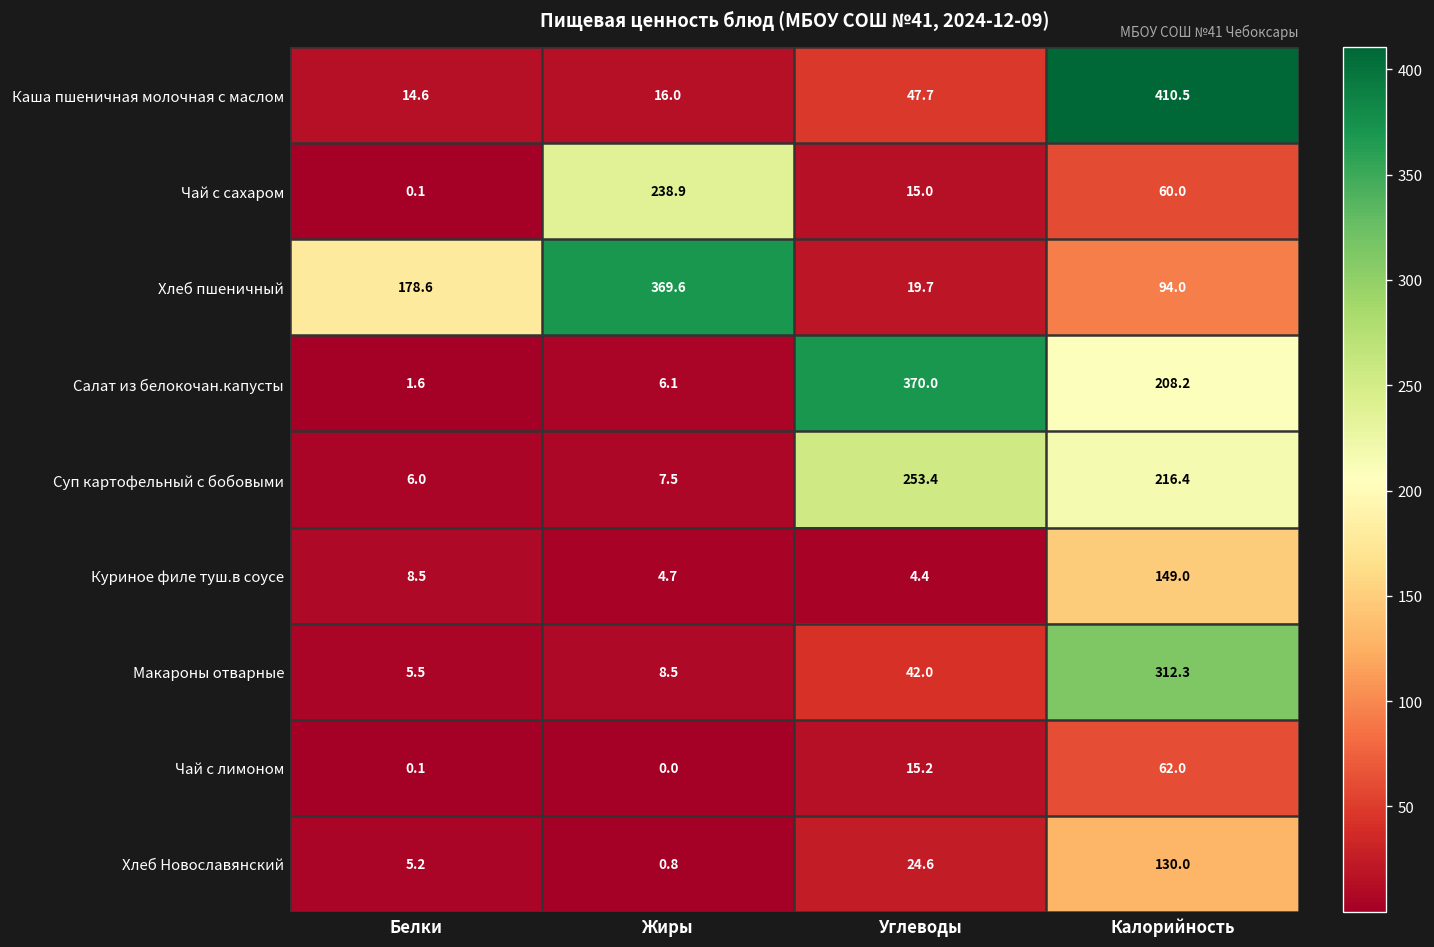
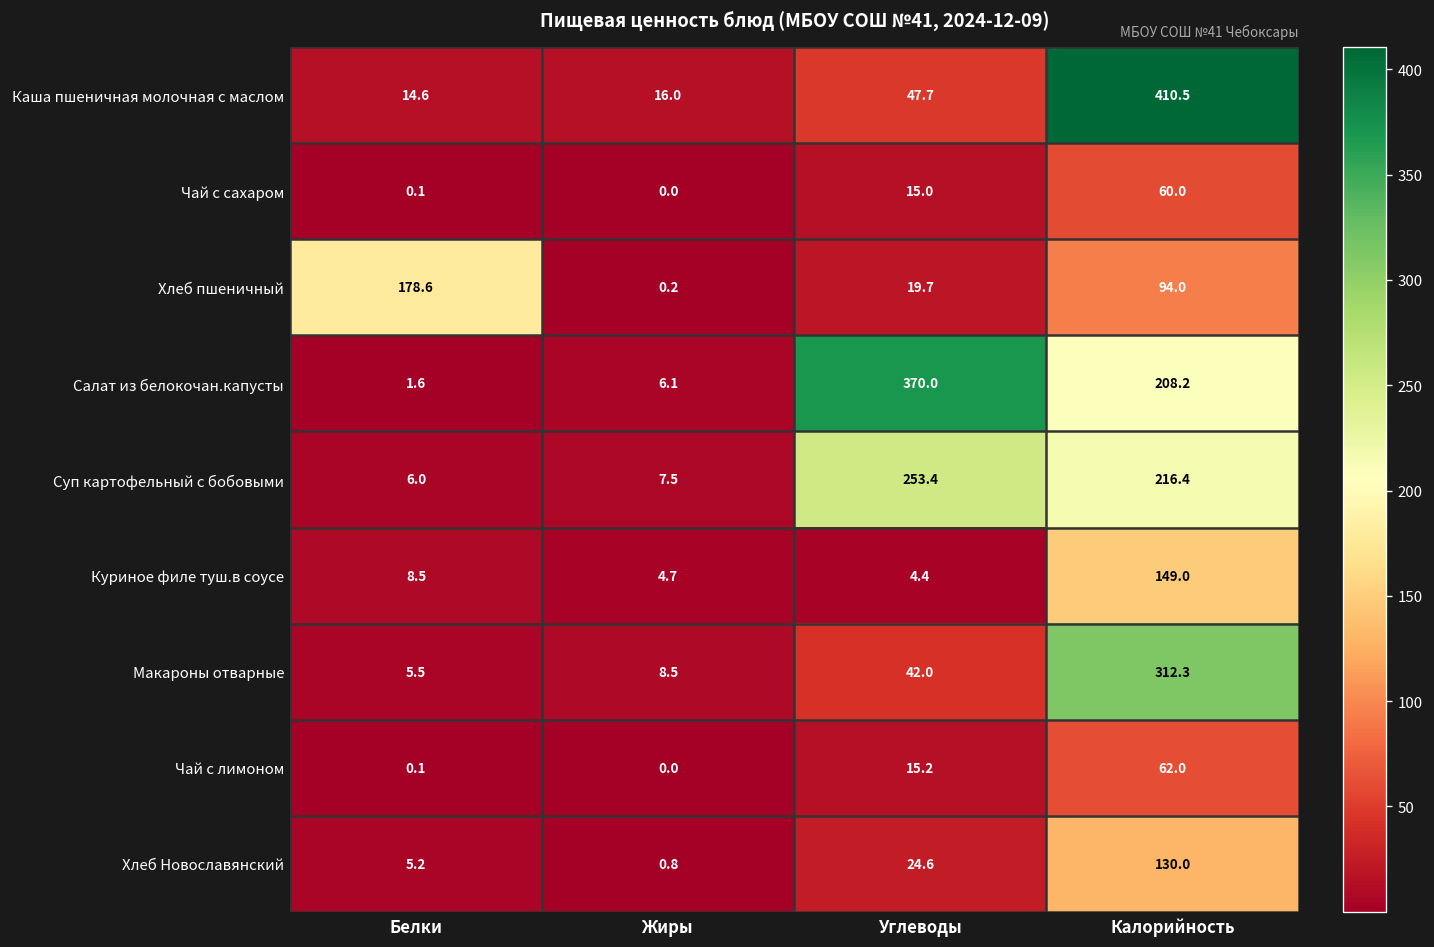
  {
    "Каша пшеничная молочная с маслом": {
      "Белки": 14.6,
      "Жиры": 16.0,
      "Углеводы": 47.7,
      "Калорийность": 410.5
    },
    "Чай с сахаром": {
      "Белки": 0.1,
-     "Жиры": 238.9,
+     "Жиры": 0.0,
      "Углеводы": 15.0,
      "Калорийность": 60.0
    },
    "Хлеб пшеничный": {
      "Белки": 178.6,
-     "Жиры": 369.6,
+     "Жиры": 0.2,
      "Углеводы": 19.7,
      "Калорийность": 94.0
    },
    "Салат из белокочан.капусты": {
      "Белки": 1.6,
      "Жиры": 6.1,
      "Углеводы": 370.0,
      "Калорийность": 208.2
    },
    "Суп картофельный с бобовыми": {
      "Белки": 6.0,
      "Жиры": 7.5,
      "Углеводы": 253.4,
      "Калорийность": 216.4
    },
    "Куриное филе туш.в соусе": {
      "Белки": 8.5,
      "Жиры": 4.7,
      "Углеводы": 4.4,
      "Калорийность": 149.0
    },
    "Макароны отварные": {
      "Белки": 5.5,
      "Жиры": 8.5,
      "Углеводы": 42.0,
      "Калорийность": 312.3
    },
    "Чай с лимоном": {
      "Белки": 0.1,
      "Жиры": 0.0,
      "Углеводы": 15.2,
      "Калорийность": 62.0
    },
    "Хлеб Новославянский": {
      "Белки": 5.2,
      "Жиры": 0.8,
      "Углеводы": 24.6,
      "Калорийность": 130.0
    }
  }
